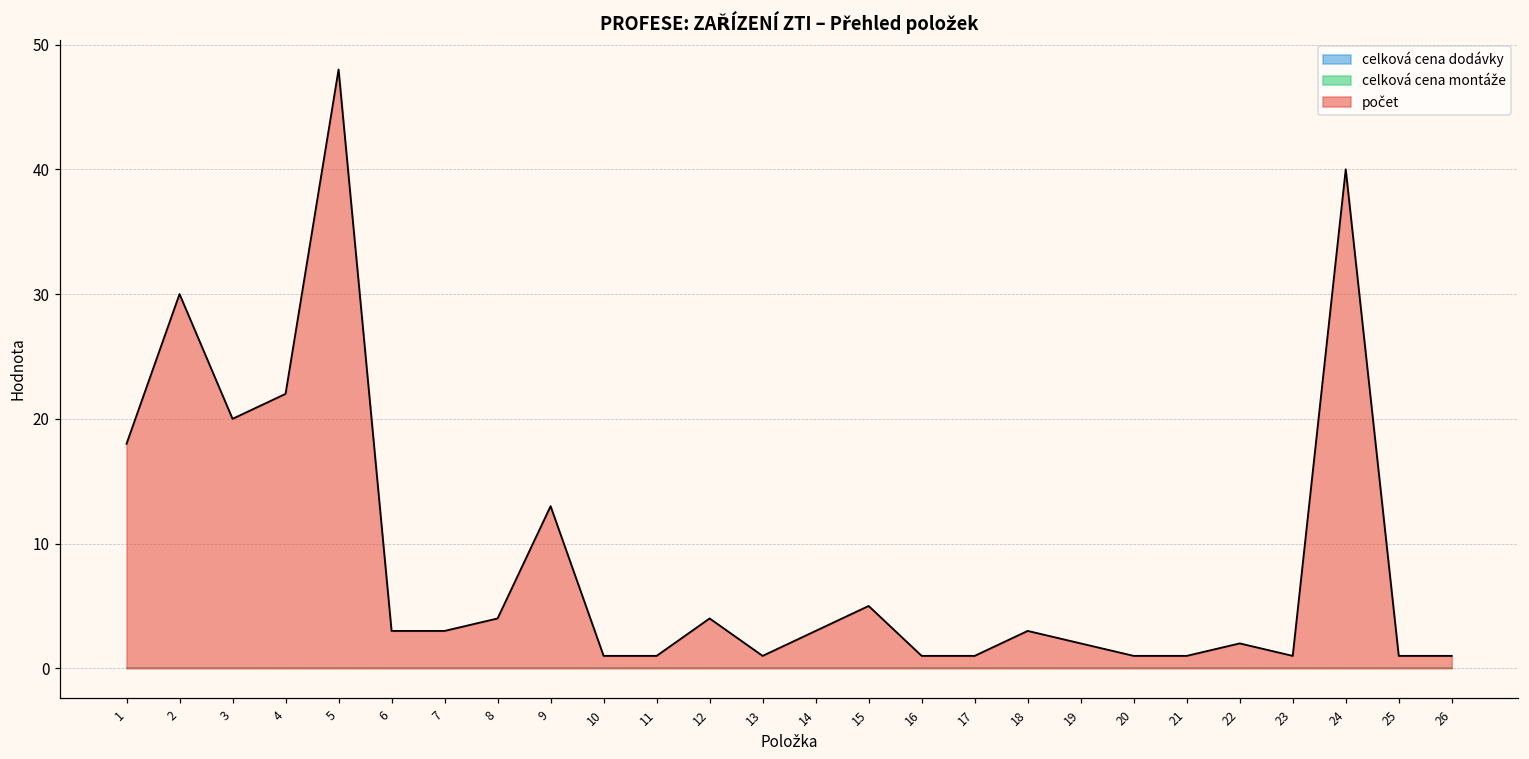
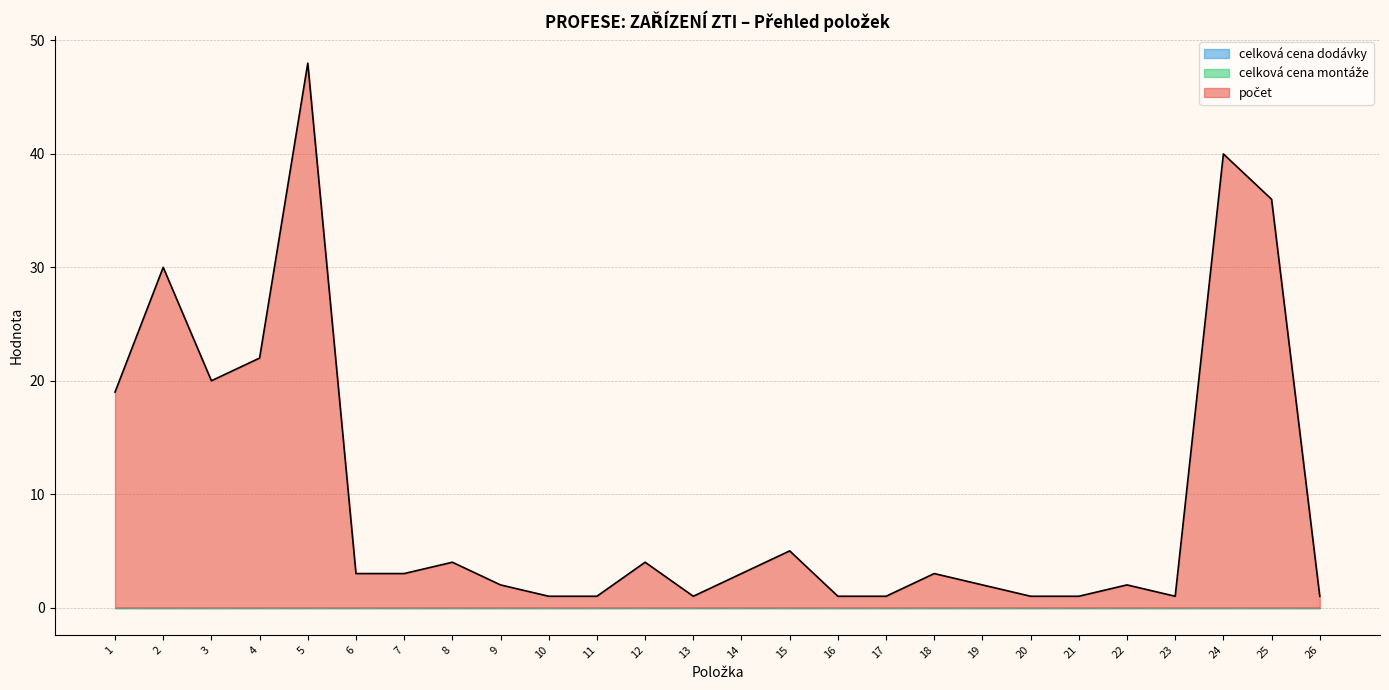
  {
    "celková cena montáže": {
      "1": 0,
      "2": 0,
      "3": 0,
      "4": 0,
      "5": 0,
      "6": 0,
      "7": 0,
      "8": 0,
      "9": 0,
      "10": 0,
      "11": 0,
      "12": 0,
      "13": 0,
      "14": 0,
      "15": 0,
      "16": 0,
      "17": 0,
      "18": 0,
      "19": 0,
      "20": 0,
      "21": 0,
      "22": 0,
      "23": 0,
      "24": 0,
      "25": 0,
      "26": 0
    },
    "počet": {
-     "1": 18,
+     "1": 19,
      "2": 30,
      "3": 20,
      "4": 22,
      "5": 48,
      "6": 3,
      "7": 3,
      "8": 4,
-     "9": 13,
+     "9": 2,
      "10": 1,
      "11": 1,
      "12": 4,
      "13": 1,
      "14": 3,
      "15": 5,
      "16": 1,
      "17": 1,
      "18": 3,
      "19": 2,
      "20": 1,
      "21": 1,
      "22": 2,
      "23": 1,
      "24": 40,
-     "25": 1,
+     "25": 36,
      "26": 1
    }
  }
